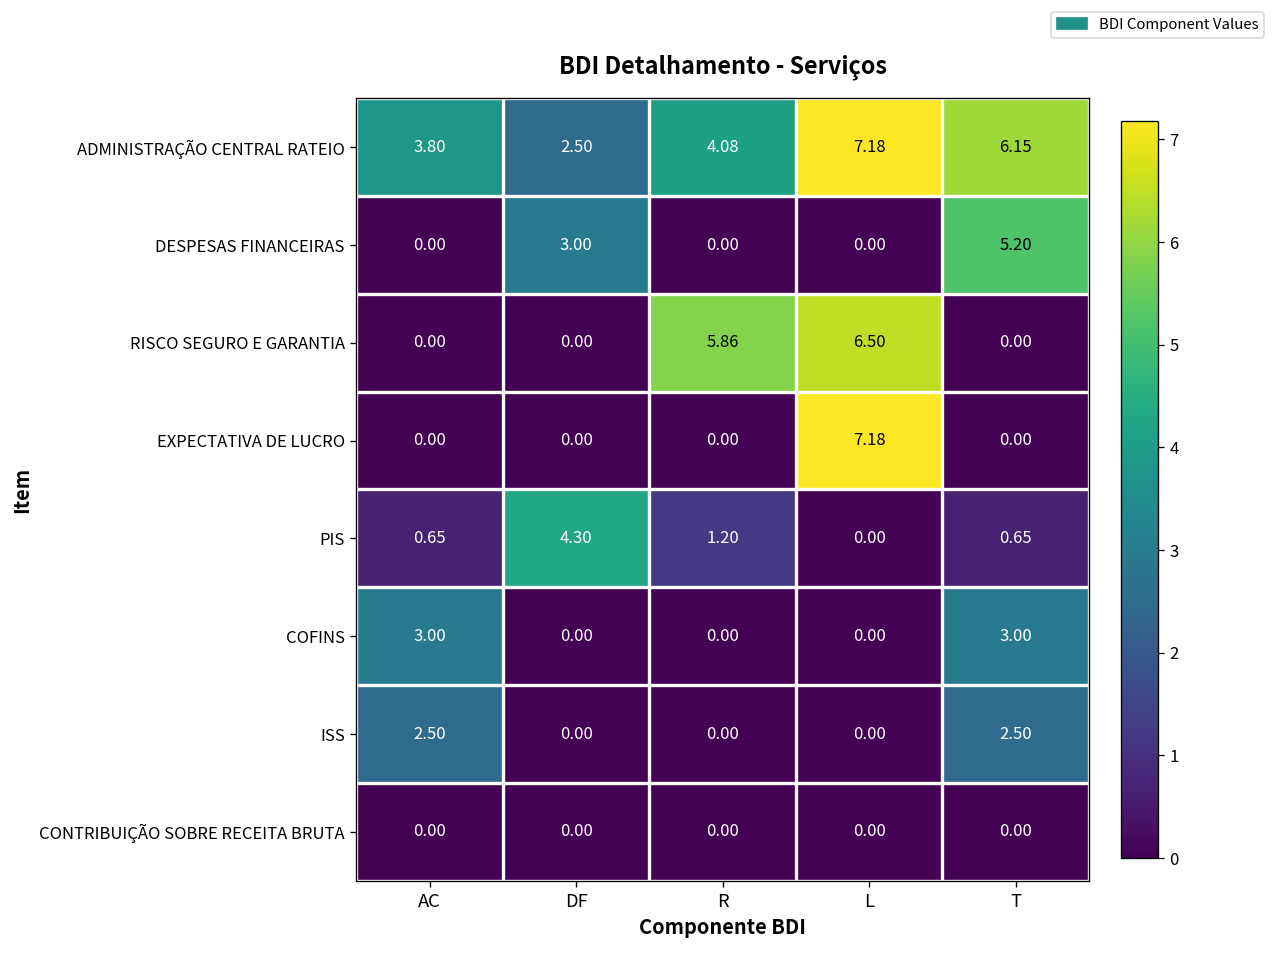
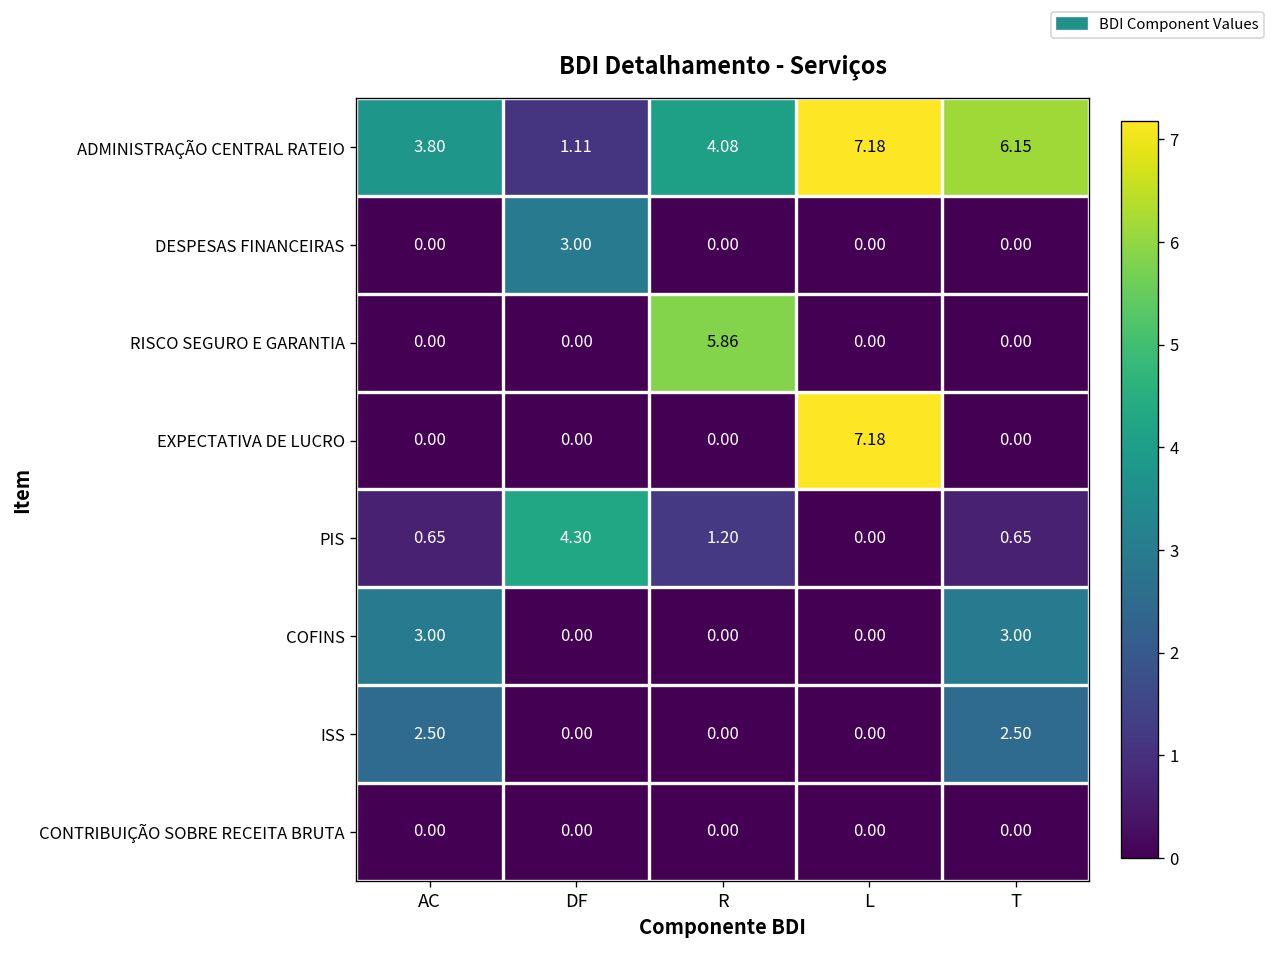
  {
    "ADMINISTRAÇÃO CENTRAL RATEIO": {
      "AC": 3.80,
-     "DF": 2.50,
+     "DF": 1.11,
      "R": 4.08,
      "L": 7.18,
      "T": 6.15
    },
    "DESPESAS FINANCEIRAS": {
      "AC": 0.00,
      "DF": 3.00,
      "R": 0.00,
      "L": 0.00,
-     "T": 5.20
+     "T": 0.00
    },
    "RISCO SEGURO E GARANTIA": {
      "AC": 0.00,
      "DF": 0.00,
      "R": 5.86,
-     "L": 6.50,
+     "L": 0.00,
      "T": 0.00
    },
    "EXPECTATIVA DE LUCRO": {
      "AC": 0.00,
      "DF": 0.00,
      "R": 0.00,
      "L": 7.18,
      "T": 0.00
    },
    "PIS": {
      "AC": 0.65,
      "DF": 4.30,
      "R": 1.20,
      "L": 0.00,
      "T": 0.65
    },
    "COFINS": {
      "AC": 3.00,
      "DF": 0.00,
      "R": 0.00,
      "L": 0.00,
      "T": 3.00
    },
    "ISS": {
      "AC": 2.50,
      "DF": 0.00,
      "R": 0.00,
      "L": 0.00,
      "T": 2.50
    },
    "CONTRIBUIÇÃO SOBRE RECEITA BRUTA": {
      "AC": 0.00,
      "DF": 0.00,
      "R": 0.00,
      "L": 0.00,
      "T": 0.00
    }
  }
